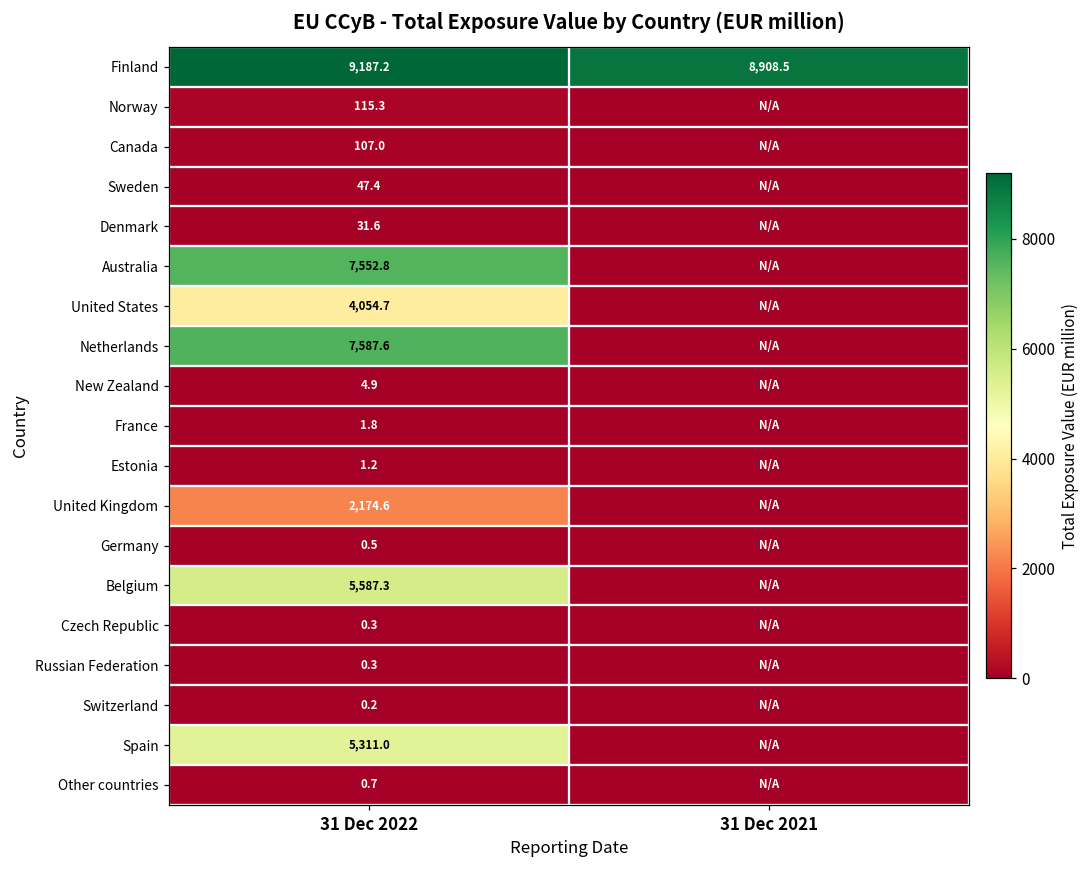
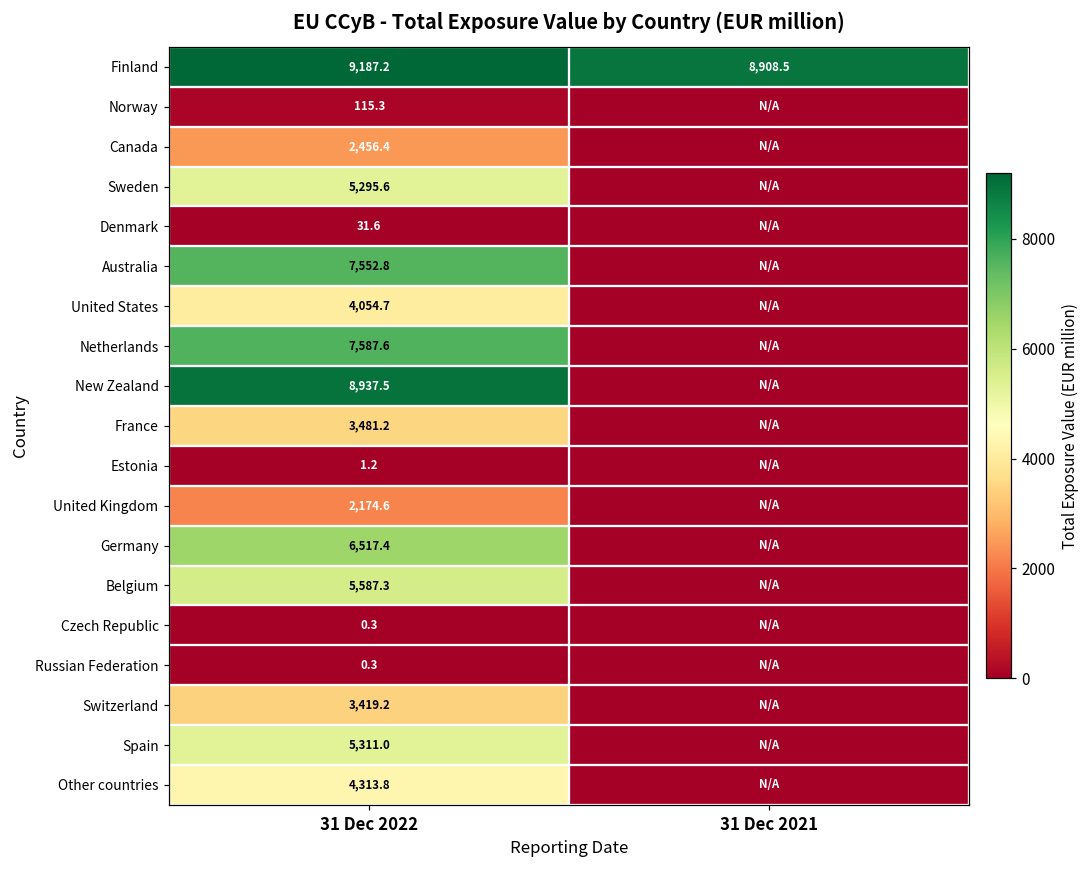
  {
    "Finland": {
      "31 Dec 2022": "9,187.2",
      "31 Dec 2021": "8,908.5"
    },
    "Norway": {
      "31 Dec 2022": "115.3"
    },
    "Canada": {
-     "31 Dec 2022": "107.0"
+     "31 Dec 2022": "2,456.4"
    },
    "Sweden": {
-     "31 Dec 2022": "47.4"
+     "31 Dec 2022": "5,295.6"
    },
    "Denmark": {
      "31 Dec 2022": "31.6"
    },
    "Australia": {
      "31 Dec 2022": "7,552.8"
    },
    "United States": {
      "31 Dec 2022": "4,054.7"
    },
    "Netherlands": {
      "31 Dec 2022": "7,587.6"
    },
    "New Zealand": {
-     "31 Dec 2022": "4.9"
+     "31 Dec 2022": "8,937.5"
    },
    "France": {
-     "31 Dec 2022": "1.8"
+     "31 Dec 2022": "3,481.2"
    },
    "Estonia": {
      "31 Dec 2022": "1.2"
    },
    "United Kingdom": {
      "31 Dec 2022": "2,174.6"
    },
    "Germany": {
-     "31 Dec 2022": "0.5"
+     "31 Dec 2022": "6,517.4"
    },
    "Belgium": {
      "31 Dec 2022": "5,587.3"
    },
    "Czech Republic": {
      "31 Dec 2022": "0.3"
    },
    "Russian Federation": {
      "31 Dec 2022": "0.3"
    },
    "Switzerland": {
-     "31 Dec 2022": "0.2"
+     "31 Dec 2022": "3,419.2"
    },
    "Spain": {
      "31 Dec 2022": "5,311.0"
    },
    "Other countries": {
-     "31 Dec 2022": "0.7"
+     "31 Dec 2022": "4,313.8"
    }
  }
